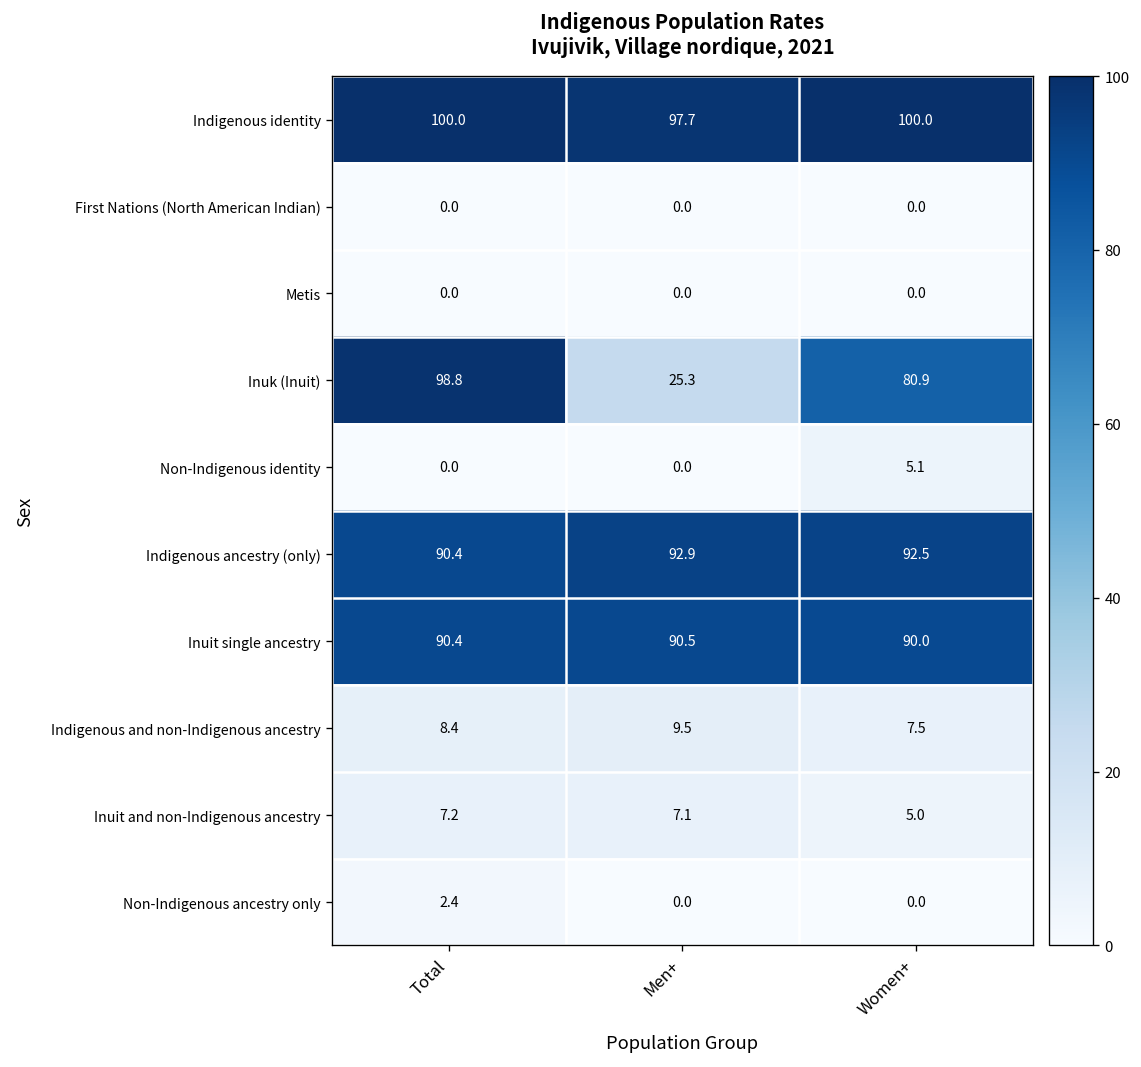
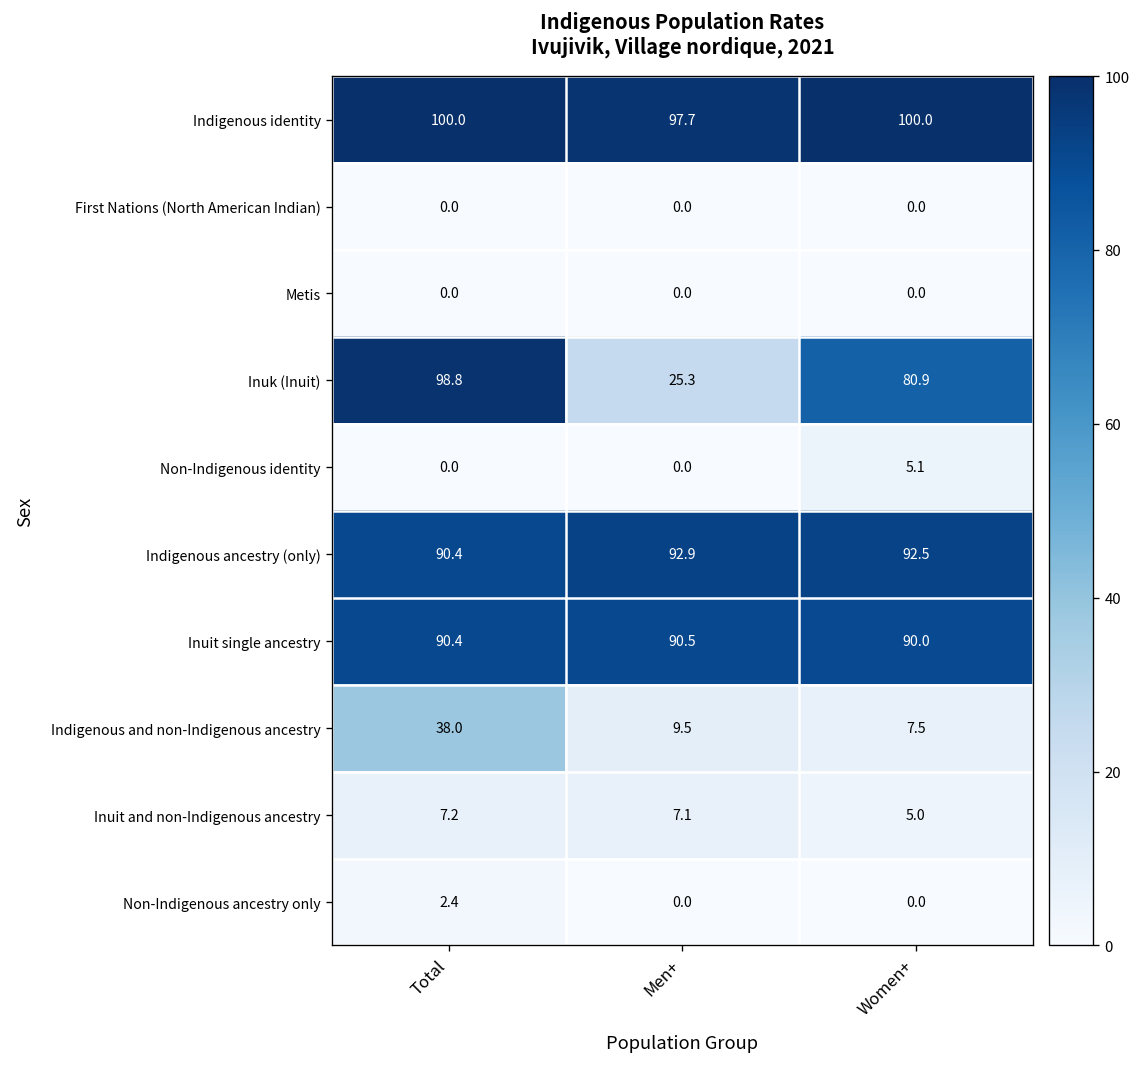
  {
    "Indigenous identity": {
      "Total": 100.0,
      "Men+": 97.7,
      "Women+": 100.0
    },
    "First Nations (North American Indian)": {
      "Total": 0.0,
      "Men+": 0.0,
      "Women+": 0.0
    },
    "Metis": {
      "Total": 0.0,
      "Men+": 0.0,
      "Women+": 0.0
    },
    "Inuk (Inuit)": {
      "Total": 98.8,
      "Men+": 25.3,
      "Women+": 80.9
    },
    "Non-Indigenous identity": {
      "Total": 0.0,
      "Men+": 0.0,
      "Women+": 5.1
    },
    "Indigenous ancestry (only)": {
      "Total": 90.4,
      "Men+": 92.9,
      "Women+": 92.5
    },
    "Inuit single ancestry": {
      "Total": 90.4,
      "Men+": 90.5,
      "Women+": 90.0
    },
    "Indigenous and non-Indigenous ancestry": {
-     "Total": 8.4,
+     "Total": 38.0,
      "Men+": 9.5,
      "Women+": 7.5
    },
    "Inuit and non-Indigenous ancestry": {
      "Total": 7.2,
      "Men+": 7.1,
      "Women+": 5.0
    },
    "Non-Indigenous ancestry only": {
      "Total": 2.4,
      "Men+": 0.0,
      "Women+": 0.0
    }
  }
